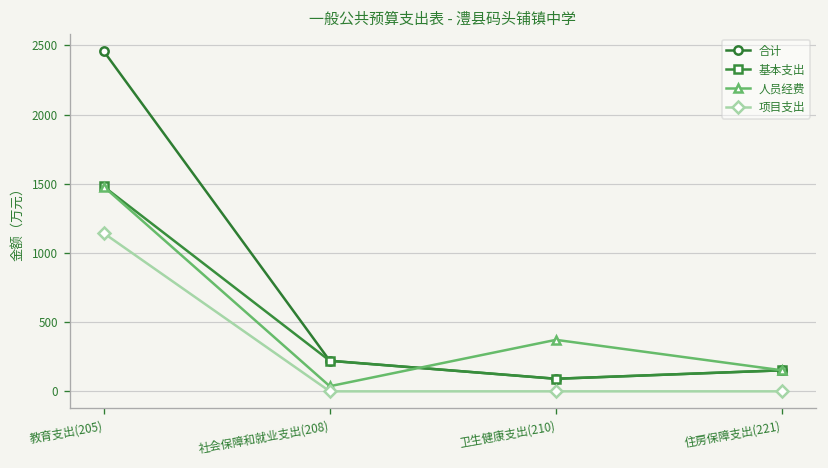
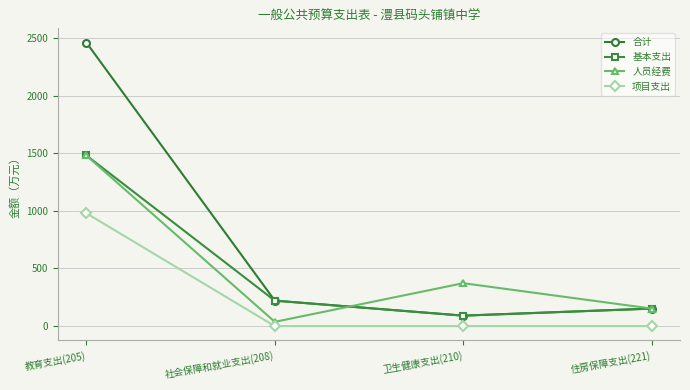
  {
    "人员经费": {
      "社会保障和就业支出(208)": 40,
      "卫生健康支出(210)": 370
    },
    "项目支出": {
-     "教育支出(205)": 1140,
+     "教育支出(205)": 980,
      "社会保障和就业支出(208)": 0,
      "卫生健康支出(210)": 0,
      "住房保障支出(221)": 0
    }
  }
